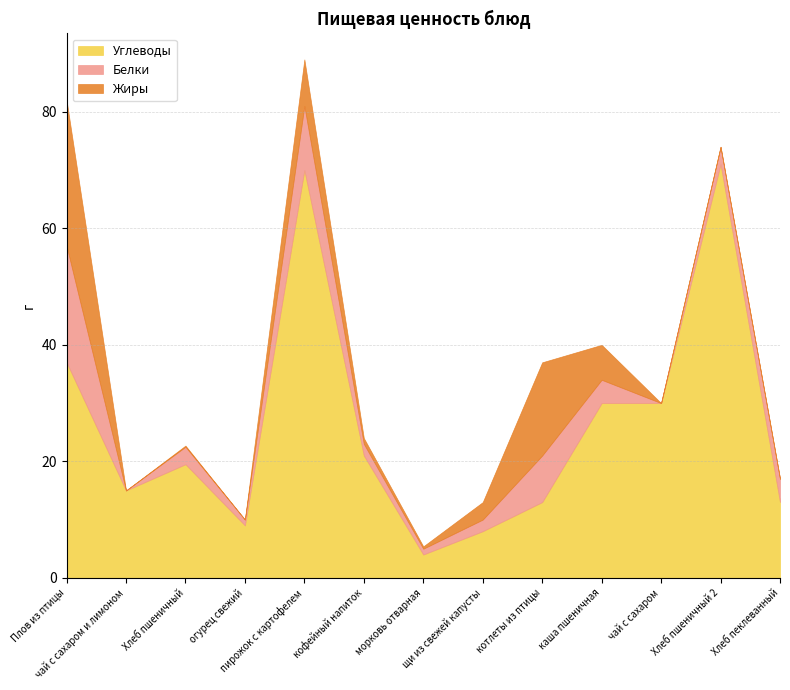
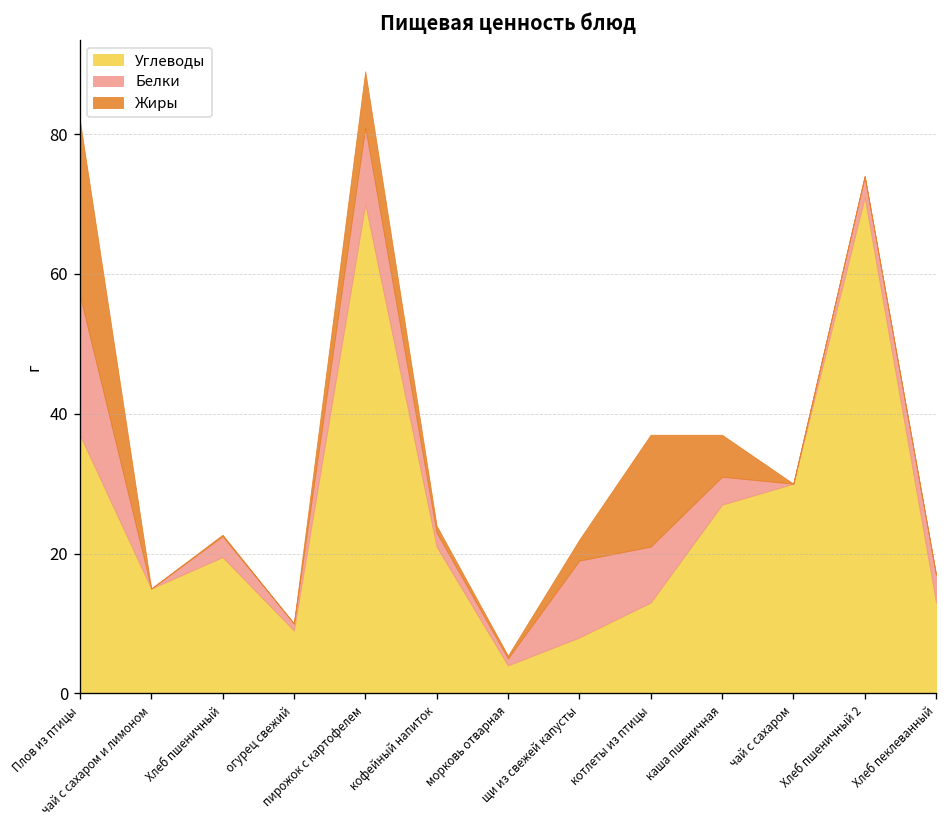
  {
    "Углеводы": {
      "Плов из птицы": 37,
      "Хлеб пшеничный": 20,
      "огурец свежий": 9,
      "пирожок с картофелем": 70,
      "кофейный напиток": 21,
      "морковь отварная": 4,
      "щи из свежей капусты": 8,
      "котлеты из птицы": 13,
-     "каша пшеничная": 30,
+     "каша пшеничная": 27,
      "Хлеб пшеничный 2": 71,
      "Хлеб пеклеванный": 13
    },
    "Белки": {
      "Плов из птицы": 20,
      "пирожок с картофелем": 11,
      "кофейный напиток": 2,
-     "щи из свежей капусты": 2,
+     "щи из свежей капусты": 11,
      "котлеты из птицы": 8,
      "каша пшеничная": 4
    },
    "Жиры": {
      "Плов из птицы": 25,
      "пирожок с картофелем": 8,
      "кофейный напиток": 1,
      "щи из свежей капусты": 3,
      "котлеты из птицы": 16,
      "каша пшеничная": 6
    }
  }
